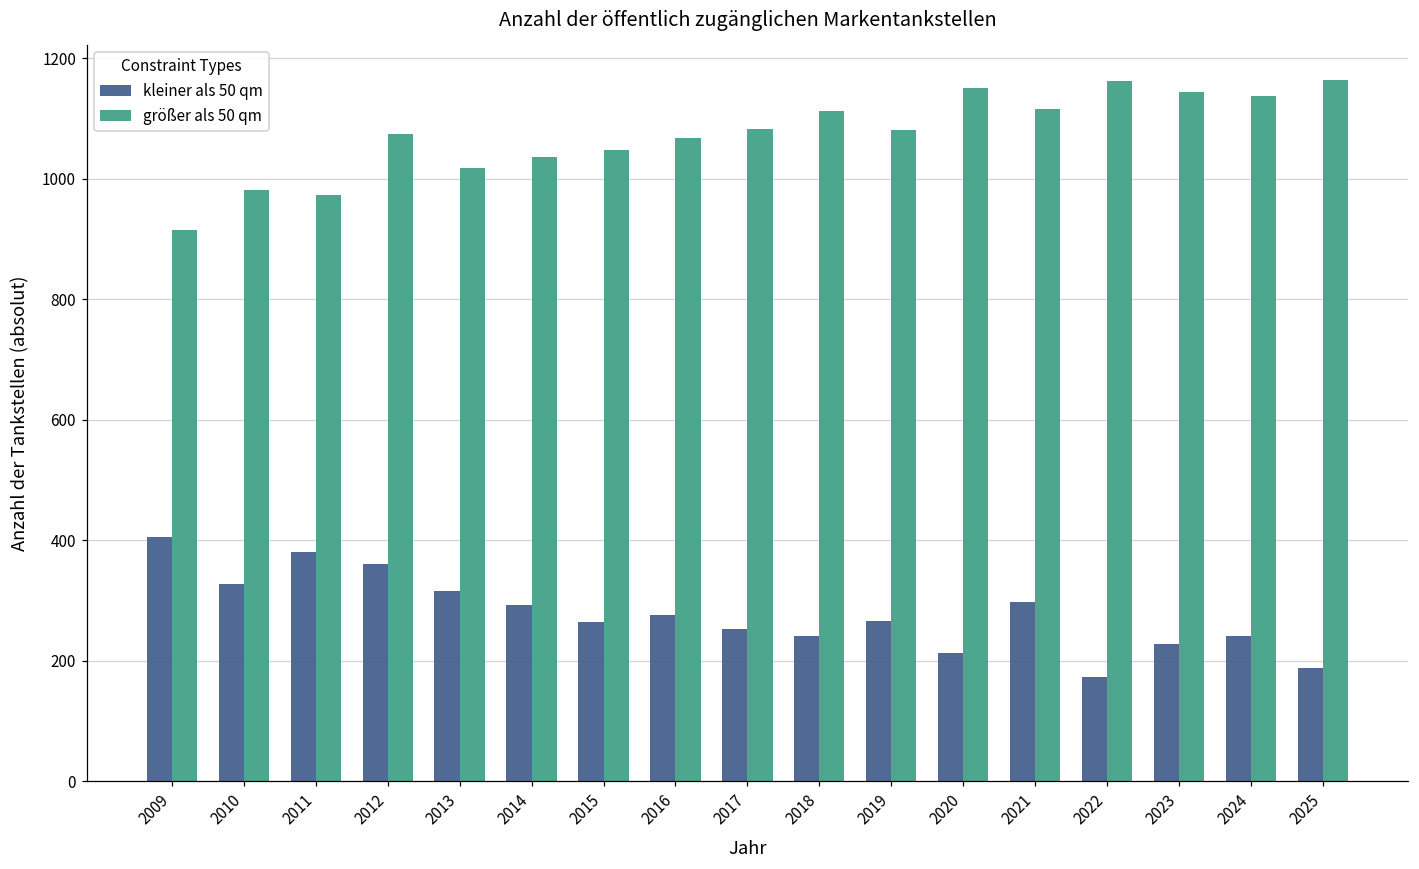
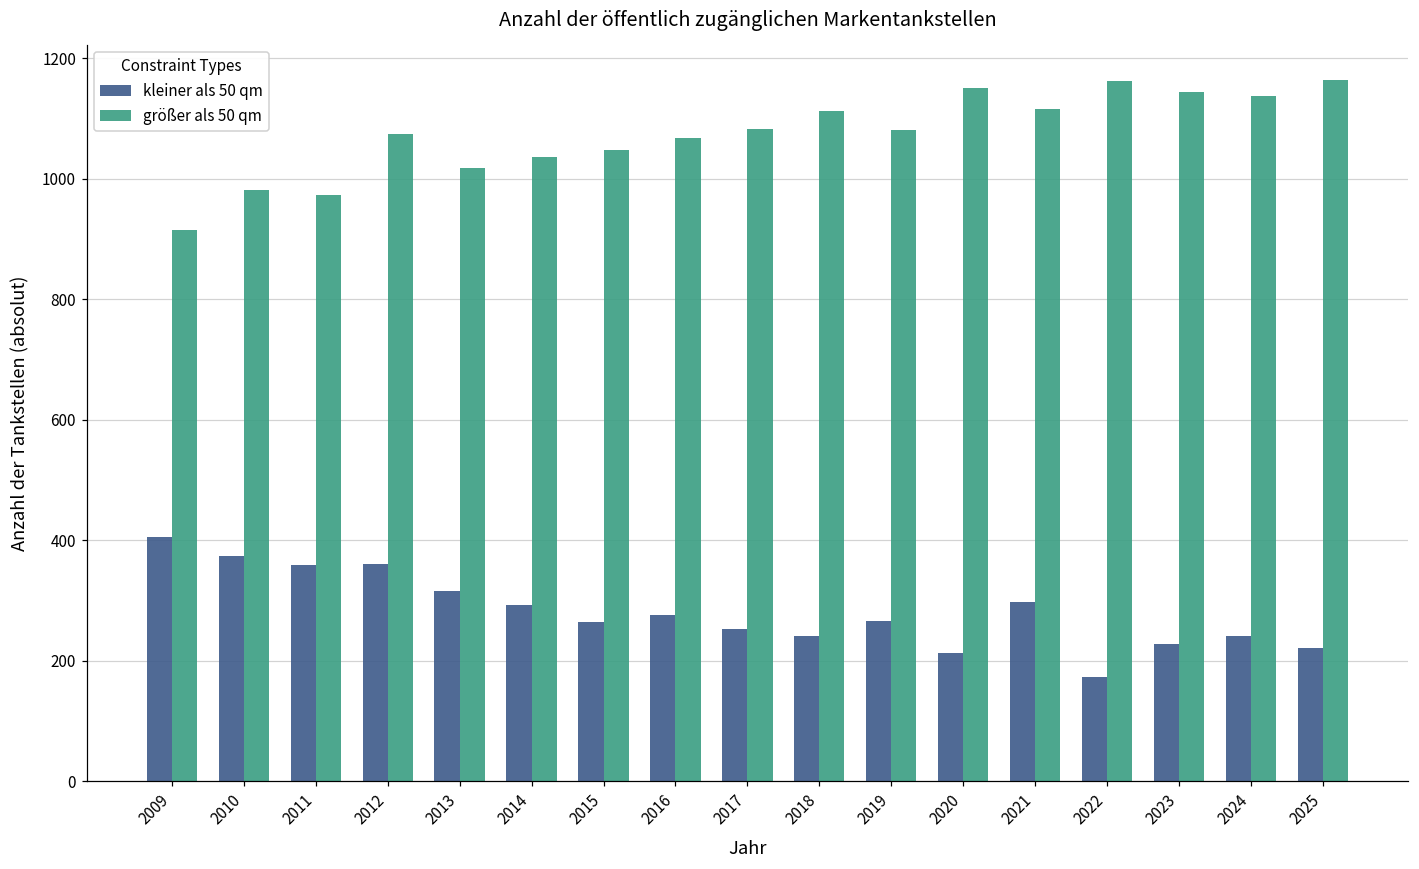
  {
    "kleiner als 50 qm": {
      "2009": 410,
-     "2010": 330,
-     "2011": 380,
+     "2010": 370,
+     "2011": 360,
      "2012": 360,
      "2013": 320,
      "2014": 290,
      "2015": 270,
      "2016": 280,
      "2017": 250,
      "2018": 240,
      "2019": 270,
      "2020": 210,
      "2021": 300,
      "2022": 170,
      "2023": 230,
      "2024": 240,
-     "2025": 190
+     "2025": 220
    },
    "größer als 50 qm": {
      "2009": 920,
      "2010": 980,
      "2011": 970,
      "2012": 1070,
      "2013": 1020,
      "2014": 1040,
      "2015": 1050,
      "2016": 1070,
      "2017": 1080,
      "2018": 1110,
      "2019": 1080,
      "2020": 1150,
      "2021": 1120,
      "2022": 1160,
      "2023": 1140,
      "2024": 1140,
      "2025": 1160
    }
  }
